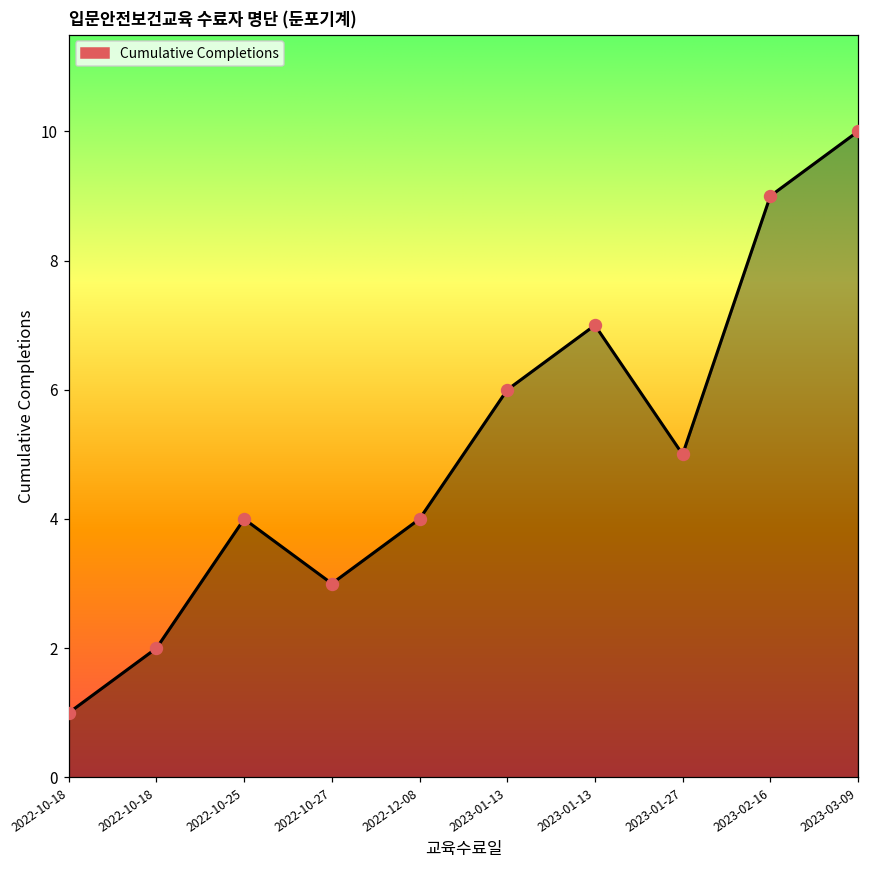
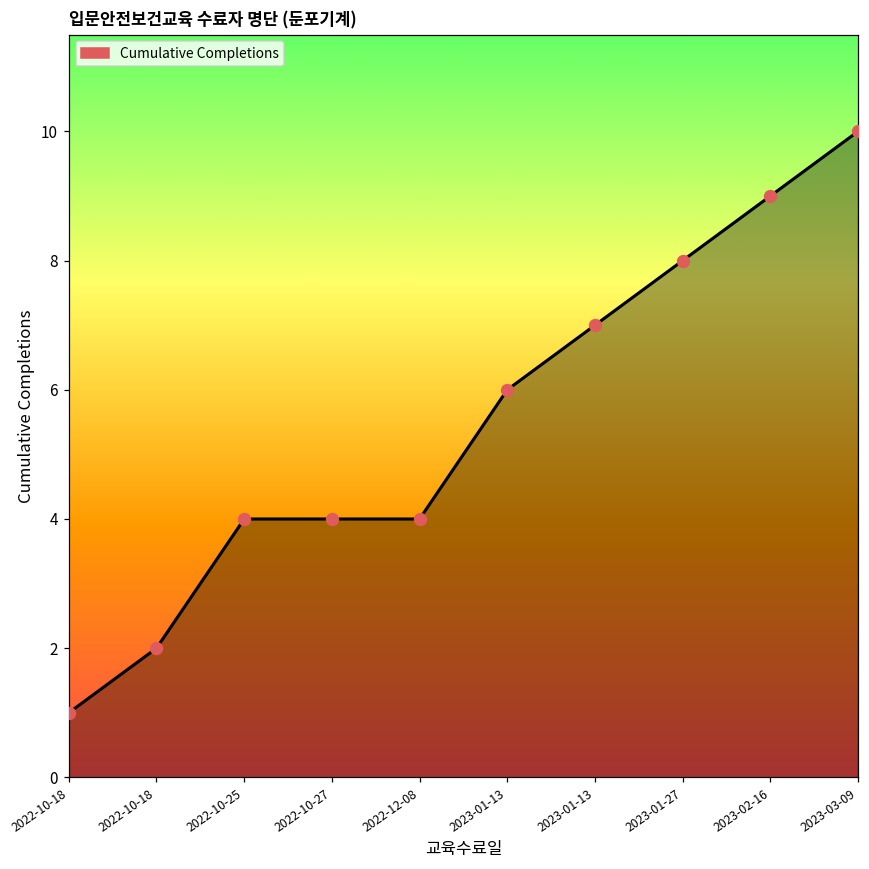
  {
    "2022-10-25": 4,
-   "2022-10-27": 3,
+   "2022-10-27": 4,
    "2022-12-08": 4,
-   "2023-01-27": 5,
+   "2023-01-27": 8,
    "2023-02-16": 9,
    "2023-03-09": 10
  }
